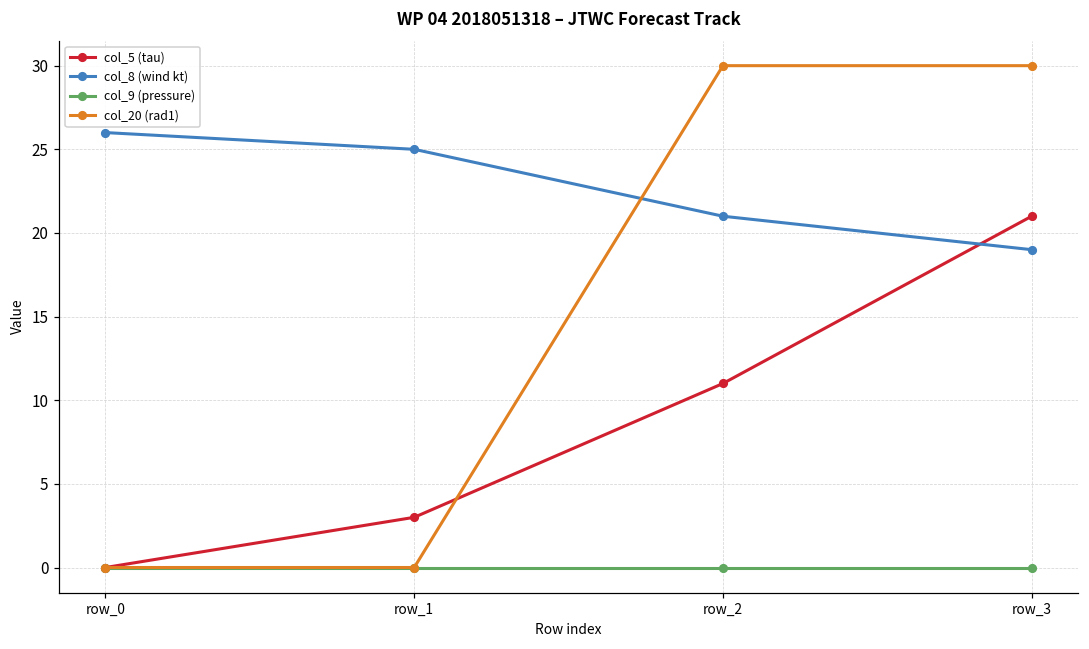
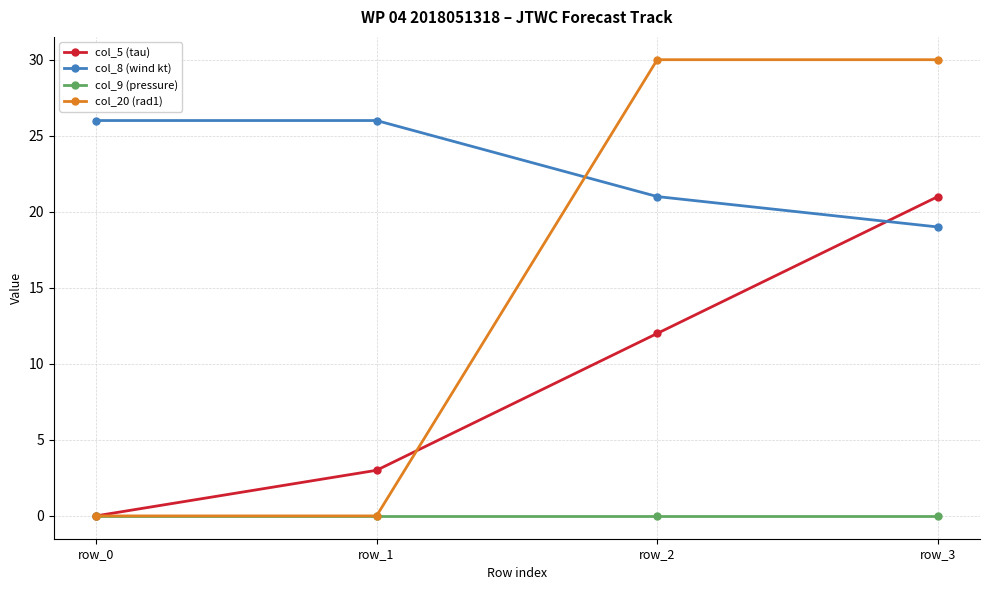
  {
    "col_5 (tau)": {
      "row_1": 3,
-     "row_2": 11,
+     "row_2": 12,
      "row_3": 21
    },
    "col_8 (wind kt)": {
      "row_0": 26,
-     "row_1": 25,
+     "row_1": 26,
      "row_2": 21,
      "row_3": 19
    },
    "col_9 (pressure)": {
      "row_2": 0,
      "row_3": 0
    },
    "col_20 (rad1)": {
      "row_2": 30,
      "row_3": 30
    }
  }
